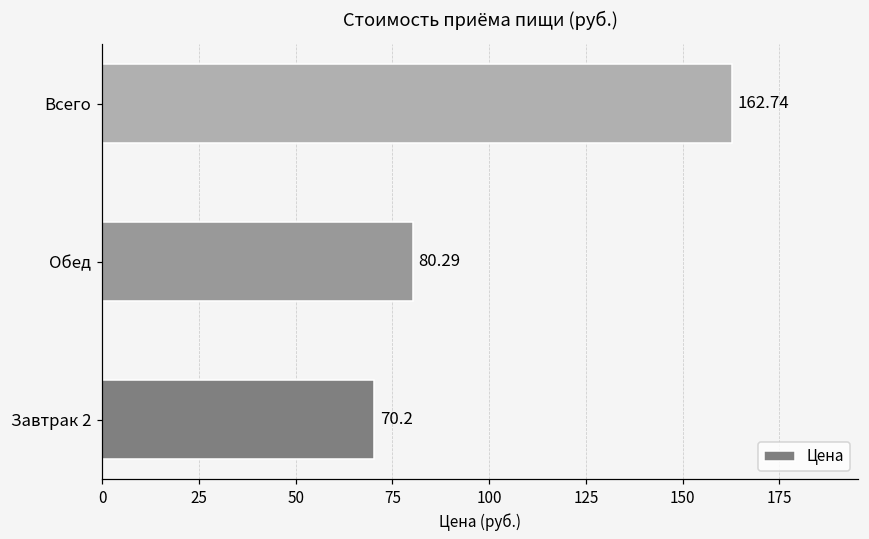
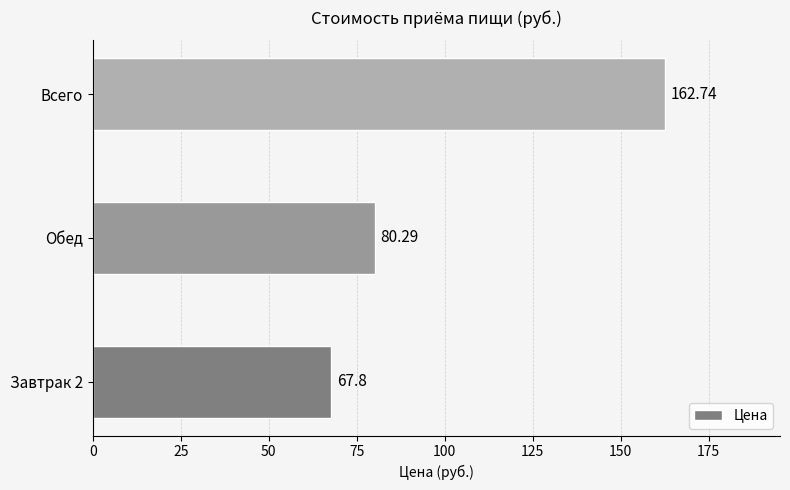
  {
    "Всего": 162.74,
    "Обед": 80.29,
-   "Завтрак 2": 70.2
+   "Завтрак 2": 67.8
  }
